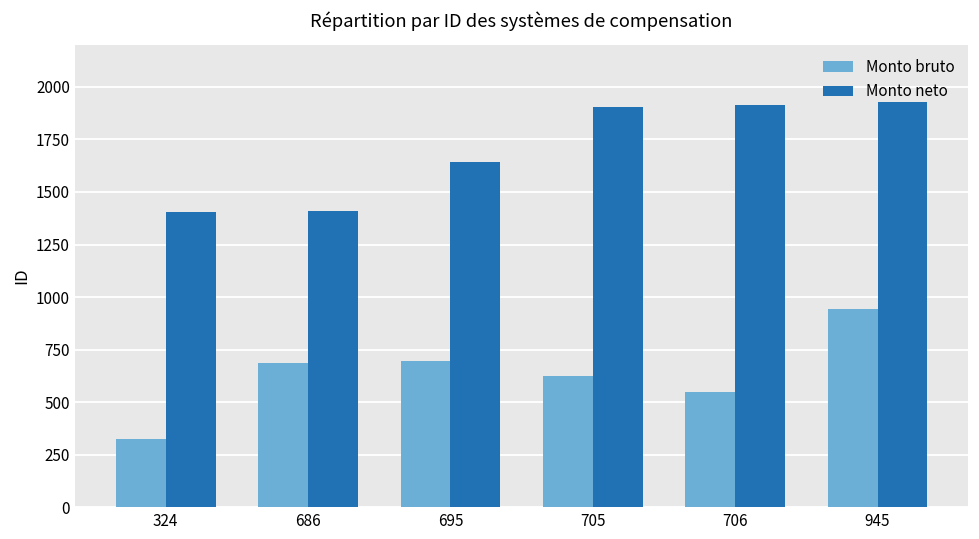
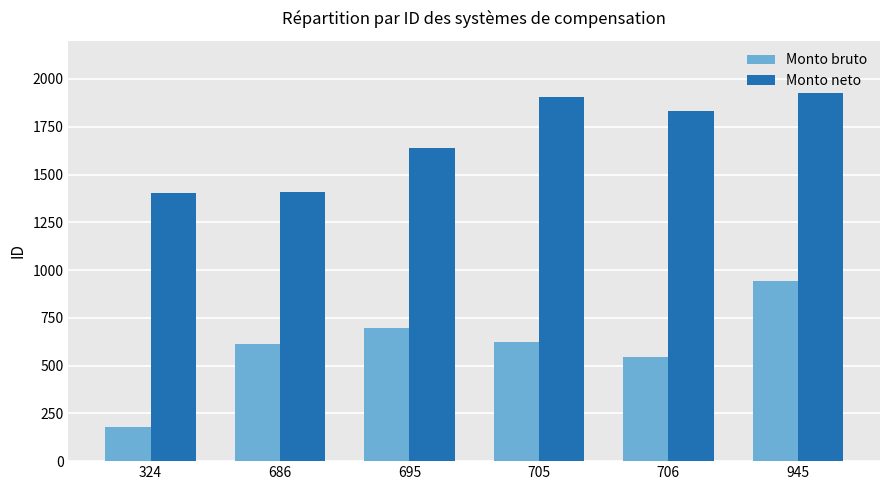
  {
    "Monto bruto": {
-     "324": 320,
-     "686": 690,
+     "324": 180,
+     "686": 610,
      "695": 700,
      "705": 630,
      "706": 550,
      "945": 950
    },
    "Monto neto": {
      "324": 1400,
      "686": 1410,
      "695": 1640,
      "705": 1900,
-     "706": 1910,
+     "706": 1830,
      "945": 1930
    }
  }
